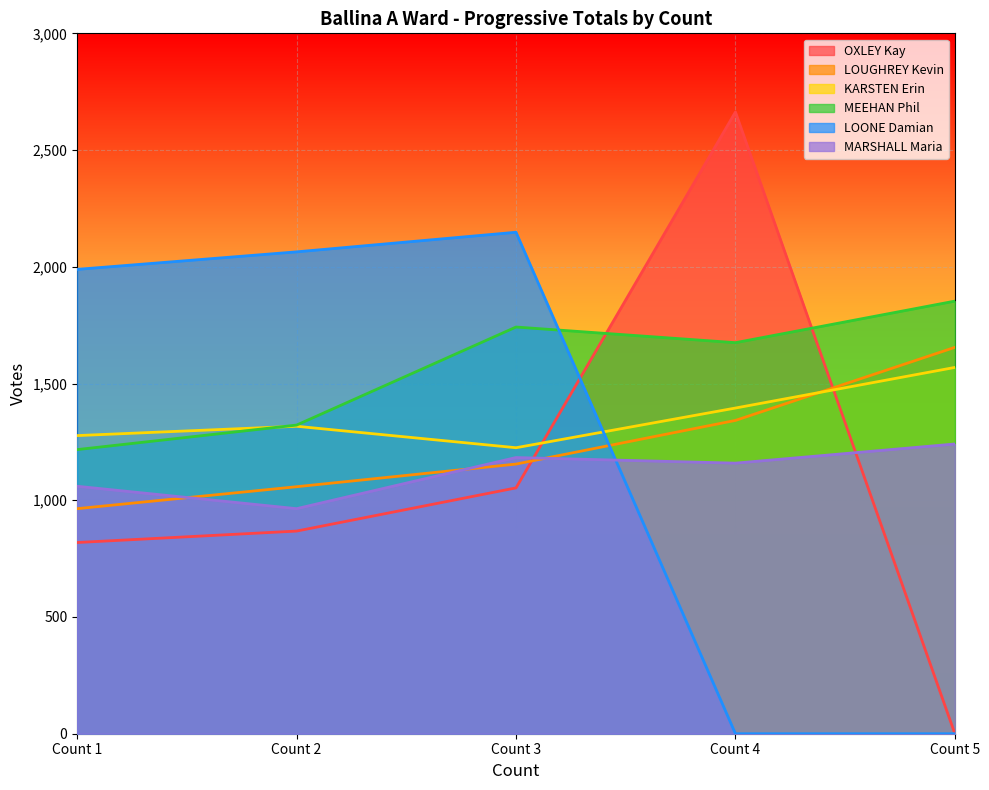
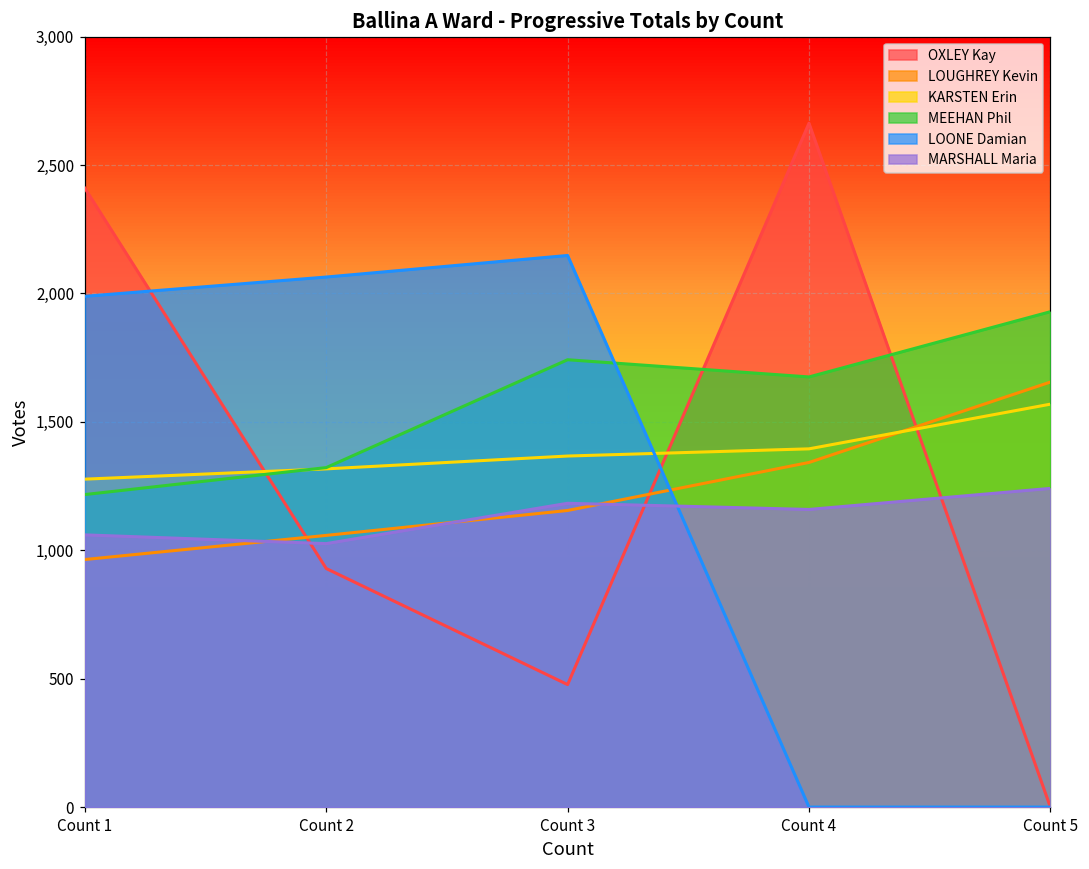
  {
    "OXLEY Kay": {
-     "Count 1": "820",
-     "Count 2": "870",
-     "Count 3": "1,050",
+     "Count 1": "2,410",
+     "Count 2": "930",
+     "Count 3": "480",
      "Count 4": "2,660"
    },
    "LOUGHREY Kevin": {
      "Count 1": "960",
      "Count 2": "1,060",
      "Count 3": "1,160",
      "Count 4": "1,340",
      "Count 5": "1,660"
    },
    "KARSTEN Erin": {
      "Count 1": "1,280",
-     "Count 3": "1,230",
+     "Count 3": "1,370",
      "Count 4": "1,400",
      "Count 5": "1,570"
    },
    "MEEHAN Phil": {
      "Count 1": "1,220",
      "Count 3": "1,740",
      "Count 4": "1,680",
-     "Count 5": "1,850"
+     "Count 5": "1,930"
    },
    "LOONE Damian": {
      "Count 1": "1,990",
      "Count 2": "2,060",
      "Count 3": "2,150",
      "Count 4": "0"
    },
    "MARSHALL Maria": {
      "Count 1": "1,060",
-     "Count 2": "960",
+     "Count 2": "1,030",
      "Count 3": "1,180",
      "Count 4": "1,160",
      "Count 5": "1,240"
    }
  }
